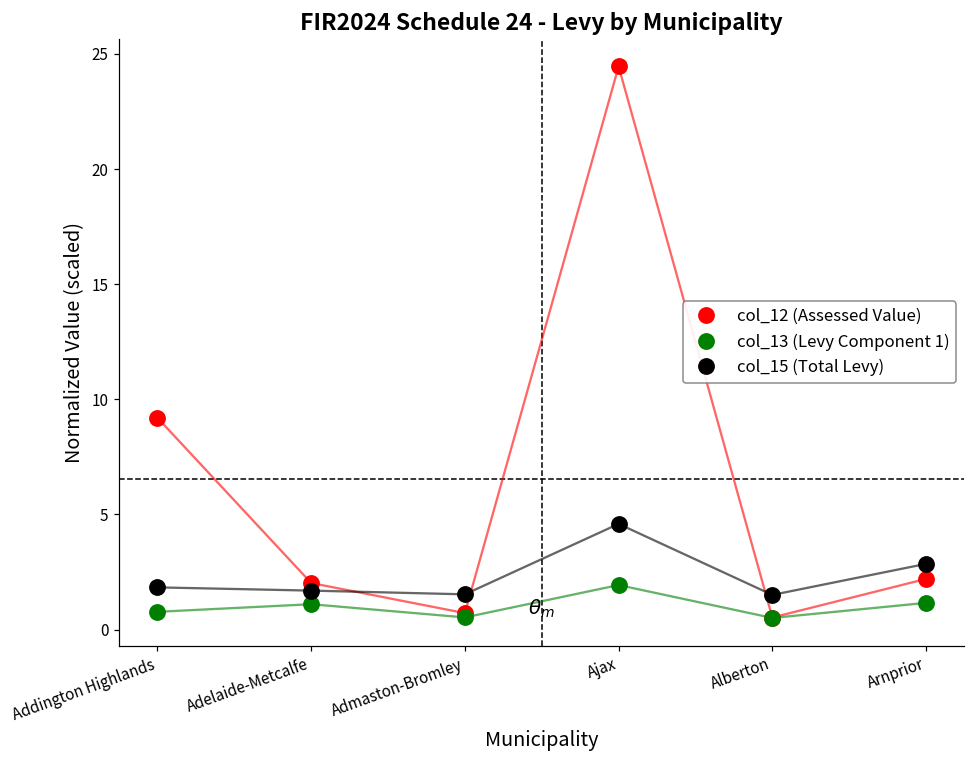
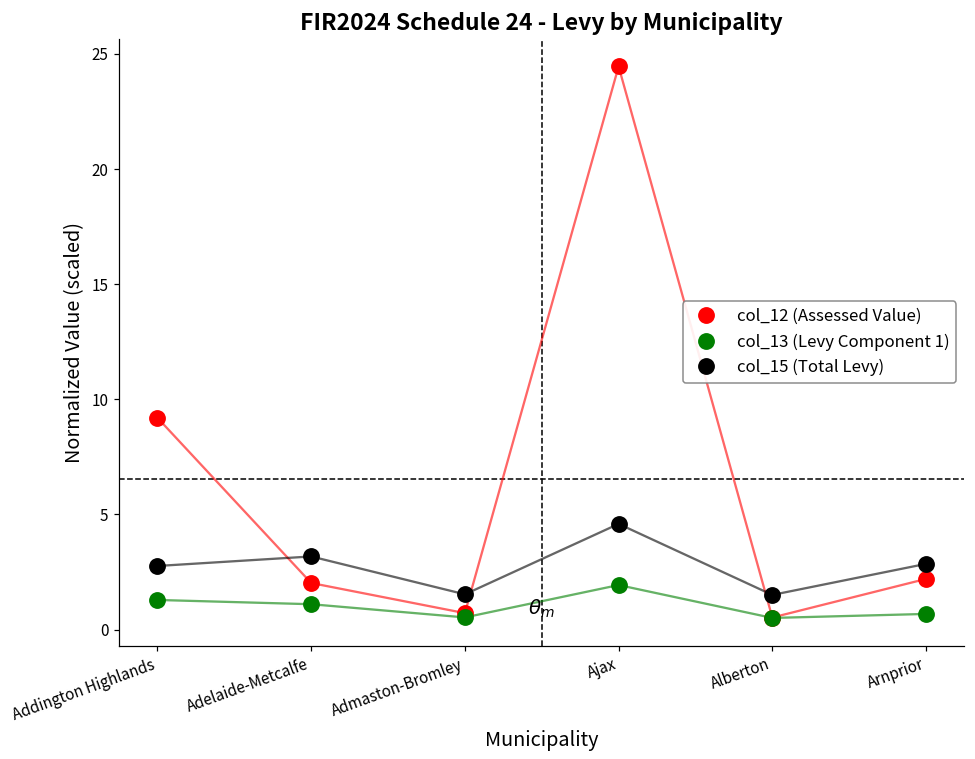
  {
    "col_12 (Assessed Value)": {
      "Addington Highlands": 9.2,
      "Adelaide-Metcalfe": 2.0,
      "Admaston-Bromley": 0.7,
      "Ajax": 24.5,
      "Arnprior": 2.2
    },
    "col_13 (Levy Component 1)": {
-     "Addington Highlands": 0.8,
+     "Addington Highlands": 1.3,
      "Adelaide-Metcalfe": 1.1,
      "Admaston-Bromley": 0.5,
      "Ajax": 1.9,
-     "Arnprior": 1.2
+     "Arnprior": 0.7
    },
    "col_15 (Total Levy)": {
-     "Addington Highlands": 1.8,
-     "Adelaide-Metcalfe": 1.7,
+     "Addington Highlands": 2.8,
+     "Adelaide-Metcalfe": 3.2,
      "Admaston-Bromley": 1.5,
      "Ajax": 4.6,
      "Alberton": 1.5,
      "Arnprior": 2.9
    }
  }
